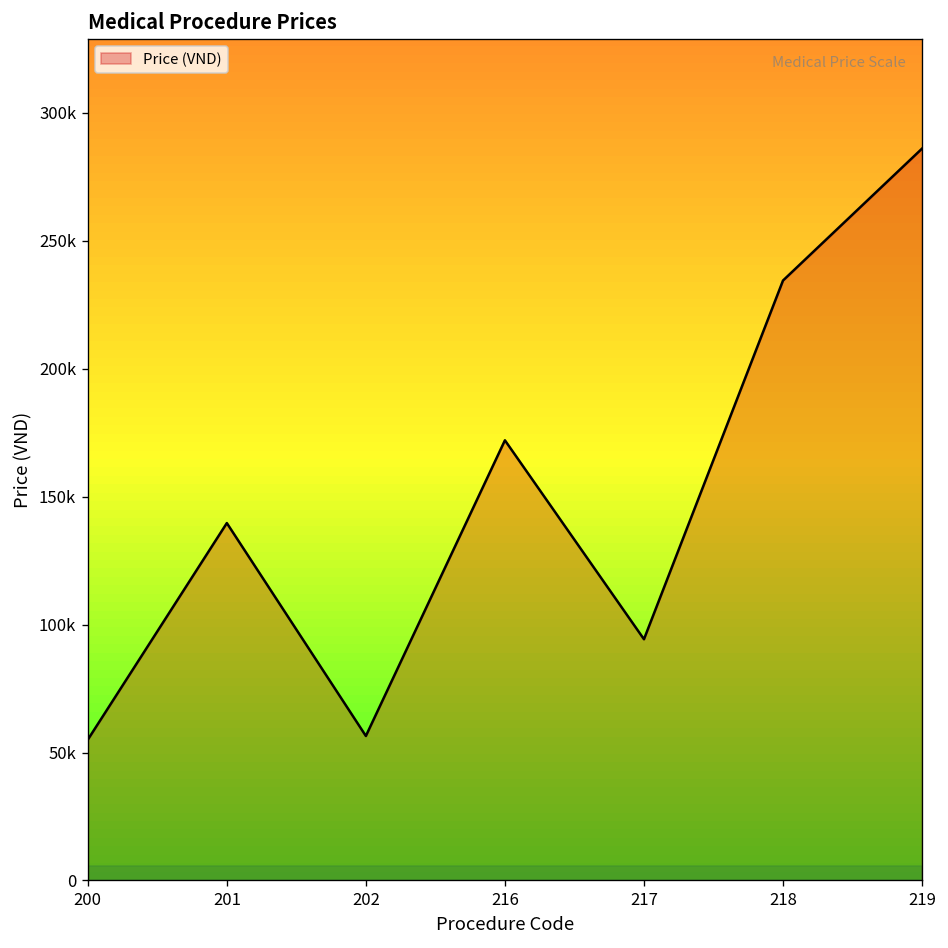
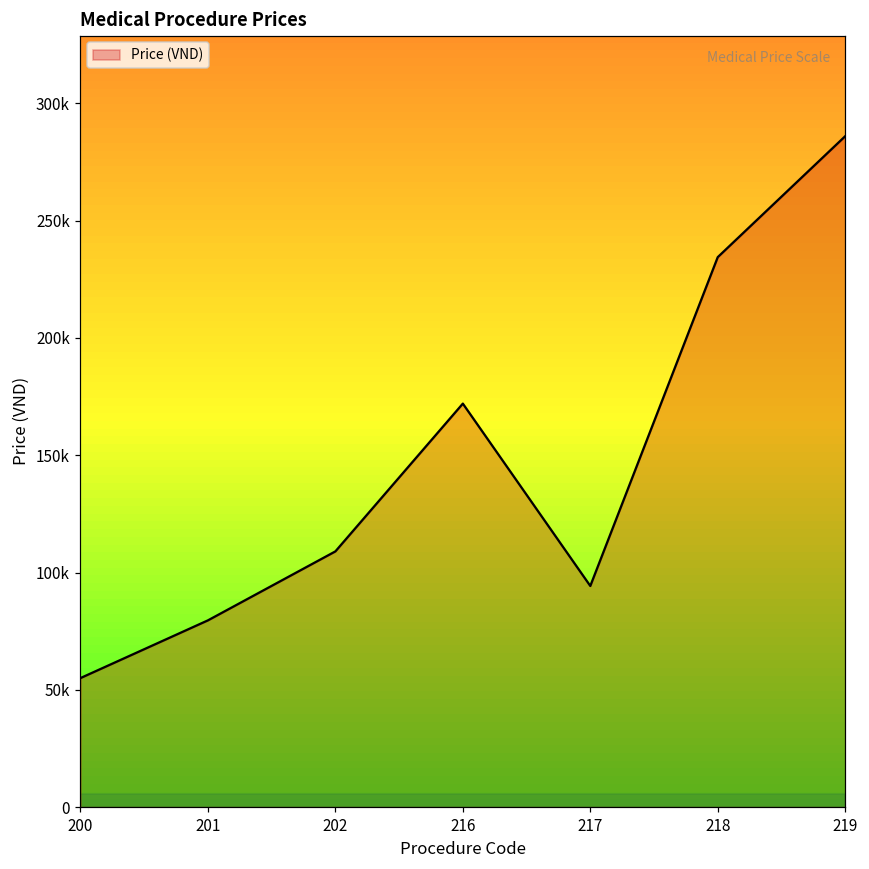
  {
    "200": 55000,
-   "201": 140000,
-   "202": 56000,
+   "201": 80000,
+   "202": 109000,
    "216": 172000,
    "217": 94000,
    "218": 234000,
    "219": 286000
  }
